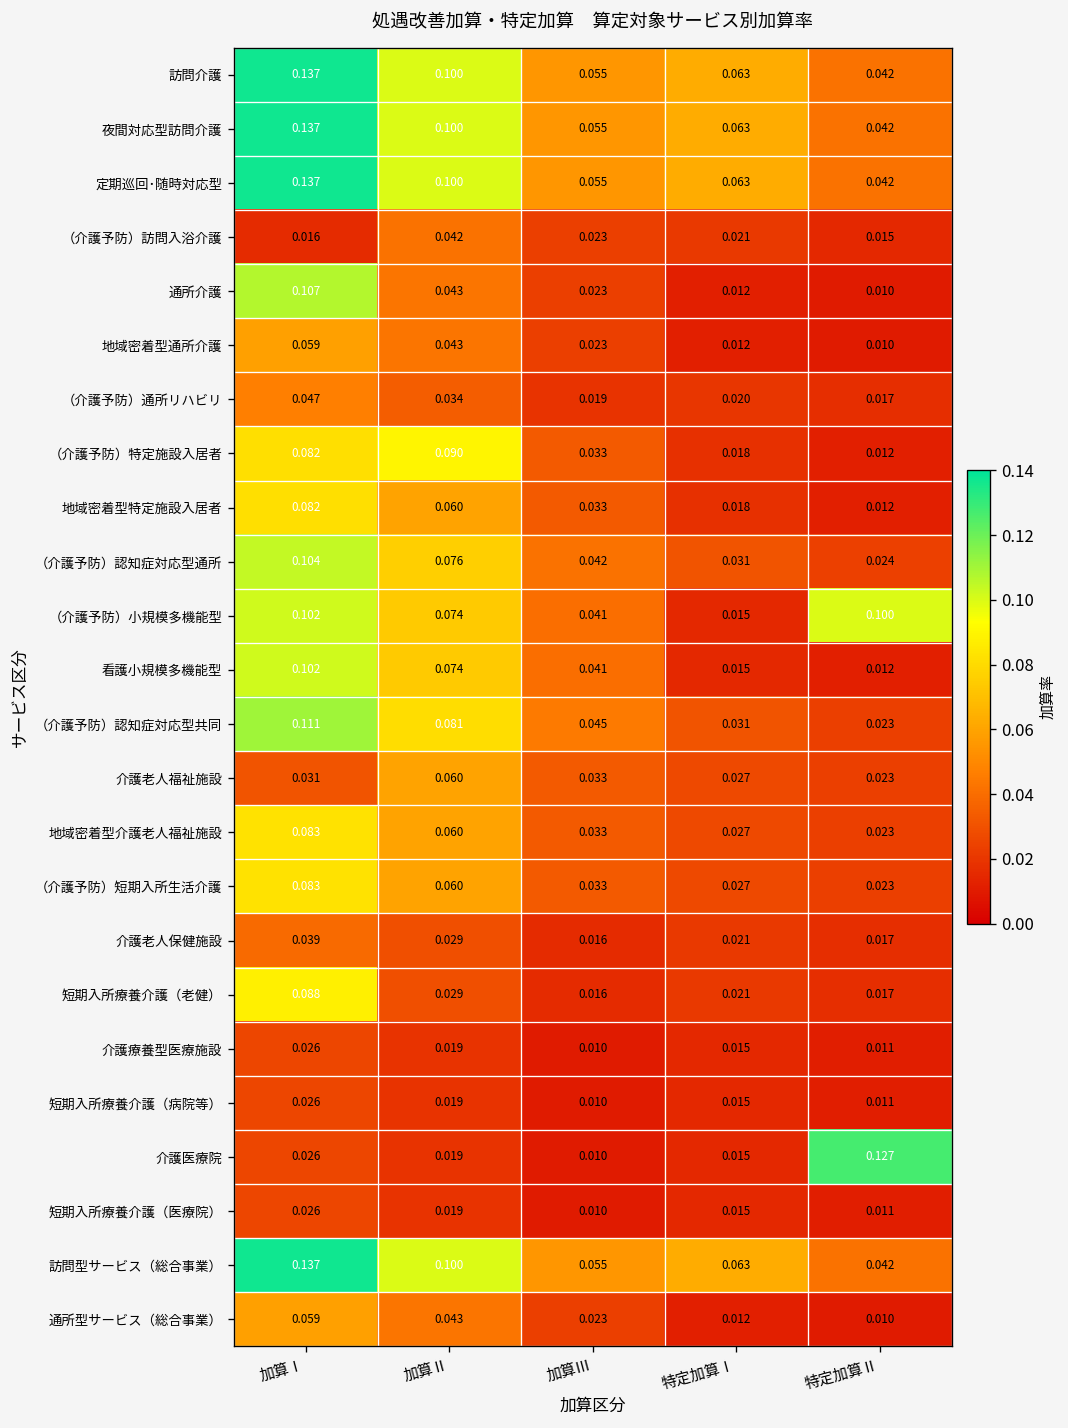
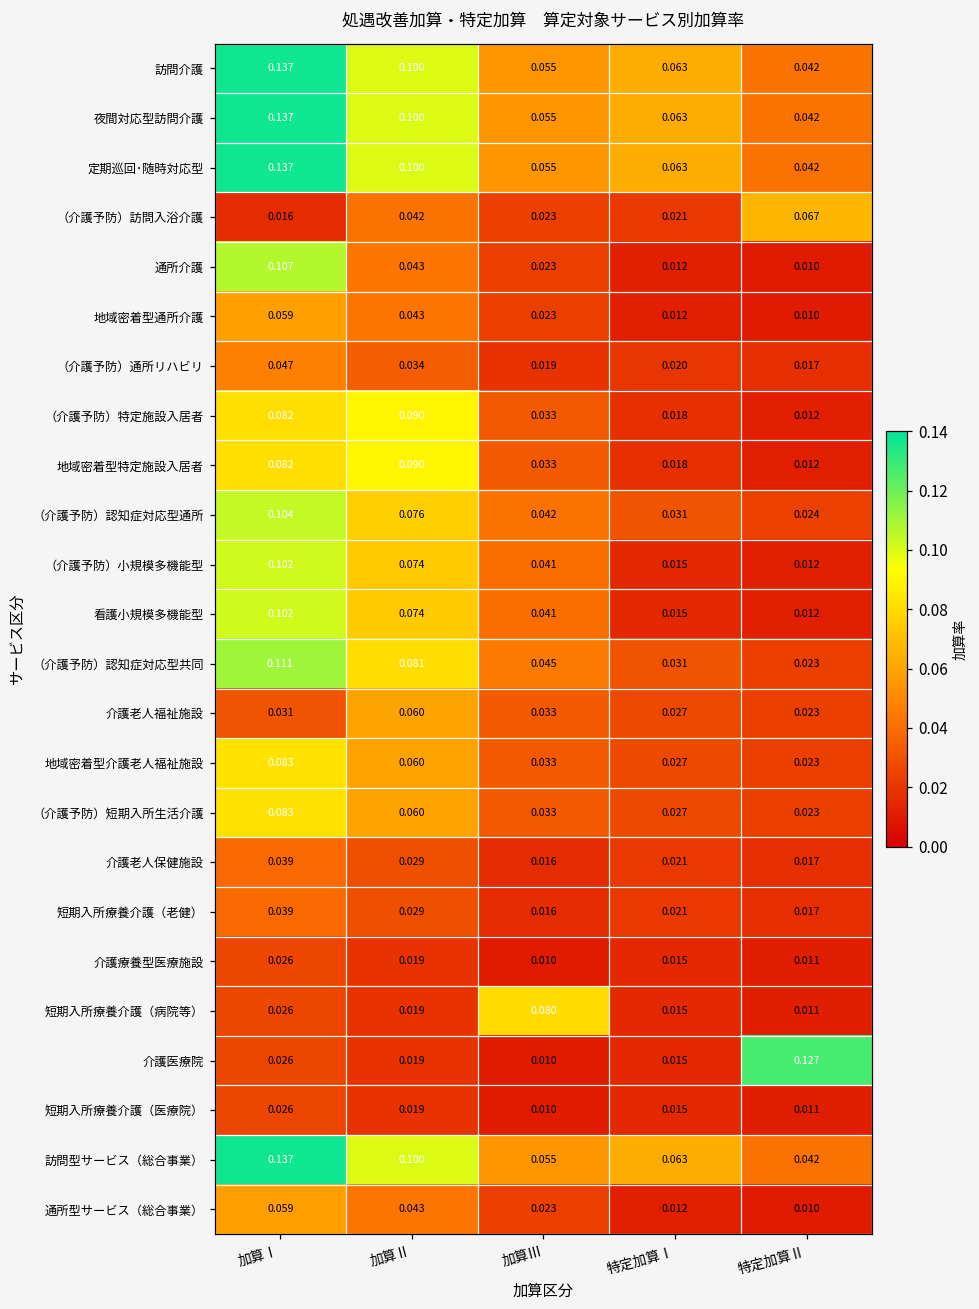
  {
    "訪問介護": {
      "加算Ⅰ": 0.137,
      "加算Ⅱ": 0.100,
      "加算Ⅲ": 0.055,
      "特定加算Ⅰ": 0.063,
      "特定加算Ⅱ": 0.042
    },
    "夜間対応型訪問介護": {
      "加算Ⅰ": 0.137,
      "加算Ⅱ": 0.100,
      "加算Ⅲ": 0.055,
      "特定加算Ⅰ": 0.063,
      "特定加算Ⅱ": 0.042
    },
    "定期巡回･随時対応型": {
      "加算Ⅰ": 0.137,
      "加算Ⅱ": 0.100,
      "加算Ⅲ": 0.055,
      "特定加算Ⅰ": 0.063,
      "特定加算Ⅱ": 0.042
    },
    "（介護予防）訪問入浴介護": {
      "加算Ⅰ": 0.016,
      "加算Ⅱ": 0.042,
      "加算Ⅲ": 0.023,
      "特定加算Ⅰ": 0.021,
-     "特定加算Ⅱ": 0.015
+     "特定加算Ⅱ": 0.067
    },
    "通所介護": {
      "加算Ⅰ": 0.107,
      "加算Ⅱ": 0.043,
      "加算Ⅲ": 0.023,
      "特定加算Ⅰ": 0.012,
      "特定加算Ⅱ": 0.010
    },
    "地域密着型通所介護": {
      "加算Ⅰ": 0.059,
      "加算Ⅱ": 0.043,
      "加算Ⅲ": 0.023,
      "特定加算Ⅰ": 0.012,
      "特定加算Ⅱ": 0.010
    },
    "（介護予防）通所リハビリ": {
      "加算Ⅰ": 0.047,
      "加算Ⅱ": 0.034,
      "加算Ⅲ": 0.019,
      "特定加算Ⅰ": 0.020,
      "特定加算Ⅱ": 0.017
    },
    "（介護予防）特定施設入居者": {
      "加算Ⅰ": 0.082,
      "加算Ⅱ": 0.090,
      "加算Ⅲ": 0.033,
      "特定加算Ⅰ": 0.018,
      "特定加算Ⅱ": 0.012
    },
    "地域密着型特定施設入居者": {
      "加算Ⅰ": 0.082,
-     "加算Ⅱ": 0.060,
+     "加算Ⅱ": 0.090,
      "加算Ⅲ": 0.033,
      "特定加算Ⅰ": 0.018,
      "特定加算Ⅱ": 0.012
    },
    "（介護予防）認知症対応型通所": {
      "加算Ⅰ": 0.104,
      "加算Ⅱ": 0.076,
      "加算Ⅲ": 0.042,
      "特定加算Ⅰ": 0.031,
      "特定加算Ⅱ": 0.024
    },
    "（介護予防）小規模多機能型": {
      "加算Ⅰ": 0.102,
      "加算Ⅱ": 0.074,
      "加算Ⅲ": 0.041,
      "特定加算Ⅰ": 0.015,
-     "特定加算Ⅱ": 0.100
+     "特定加算Ⅱ": 0.012
    },
    "看護小規模多機能型": {
      "加算Ⅰ": 0.102,
      "加算Ⅱ": 0.074,
      "加算Ⅲ": 0.041,
      "特定加算Ⅰ": 0.015,
      "特定加算Ⅱ": 0.012
    },
    "（介護予防）認知症対応型共同": {
      "加算Ⅰ": 0.111,
      "加算Ⅱ": 0.081,
      "加算Ⅲ": 0.045,
      "特定加算Ⅰ": 0.031,
      "特定加算Ⅱ": 0.023
    },
    "介護老人福祉施設": {
      "加算Ⅰ": 0.031,
      "加算Ⅱ": 0.060,
      "加算Ⅲ": 0.033,
      "特定加算Ⅰ": 0.027,
      "特定加算Ⅱ": 0.023
    },
    "地域密着型介護老人福祉施設": {
      "加算Ⅰ": 0.083,
      "加算Ⅱ": 0.060,
      "加算Ⅲ": 0.033,
      "特定加算Ⅰ": 0.027,
      "特定加算Ⅱ": 0.023
    },
    "（介護予防）短期入所生活介護": {
      "加算Ⅰ": 0.083,
      "加算Ⅱ": 0.060,
      "加算Ⅲ": 0.033,
      "特定加算Ⅰ": 0.027,
      "特定加算Ⅱ": 0.023
    },
    "介護老人保健施設": {
      "加算Ⅰ": 0.039,
      "加算Ⅱ": 0.029,
      "加算Ⅲ": 0.016,
      "特定加算Ⅰ": 0.021,
      "特定加算Ⅱ": 0.017
    },
    "短期入所療養介護（老健）": {
-     "加算Ⅰ": 0.088,
+     "加算Ⅰ": 0.039,
      "加算Ⅱ": 0.029,
      "加算Ⅲ": 0.016,
      "特定加算Ⅰ": 0.021,
      "特定加算Ⅱ": 0.017
    },
    "介護療養型医療施設": {
      "加算Ⅰ": 0.026,
      "加算Ⅱ": 0.019,
      "加算Ⅲ": 0.010,
      "特定加算Ⅰ": 0.015,
      "特定加算Ⅱ": 0.011
    },
    "短期入所療養介護（病院等）": {
      "加算Ⅰ": 0.026,
      "加算Ⅱ": 0.019,
-     "加算Ⅲ": 0.010,
+     "加算Ⅲ": 0.080,
      "特定加算Ⅰ": 0.015,
      "特定加算Ⅱ": 0.011
    },
    "介護医療院": {
      "加算Ⅰ": 0.026,
      "加算Ⅱ": 0.019,
      "加算Ⅲ": 0.010,
      "特定加算Ⅰ": 0.015,
      "特定加算Ⅱ": 0.127
    },
    "短期入所療養介護（医療院）": {
      "加算Ⅰ": 0.026,
      "加算Ⅱ": 0.019,
      "加算Ⅲ": 0.010,
      "特定加算Ⅰ": 0.015,
      "特定加算Ⅱ": 0.011
    },
    "訪問型サービス（総合事業）": {
      "加算Ⅰ": 0.137,
      "加算Ⅱ": 0.100,
      "加算Ⅲ": 0.055,
      "特定加算Ⅰ": 0.063,
      "特定加算Ⅱ": 0.042
    },
    "通所型サービス（総合事業）": {
      "加算Ⅰ": 0.059,
      "加算Ⅱ": 0.043,
      "加算Ⅲ": 0.023,
      "特定加算Ⅰ": 0.012,
      "特定加算Ⅱ": 0.010
    }
  }
